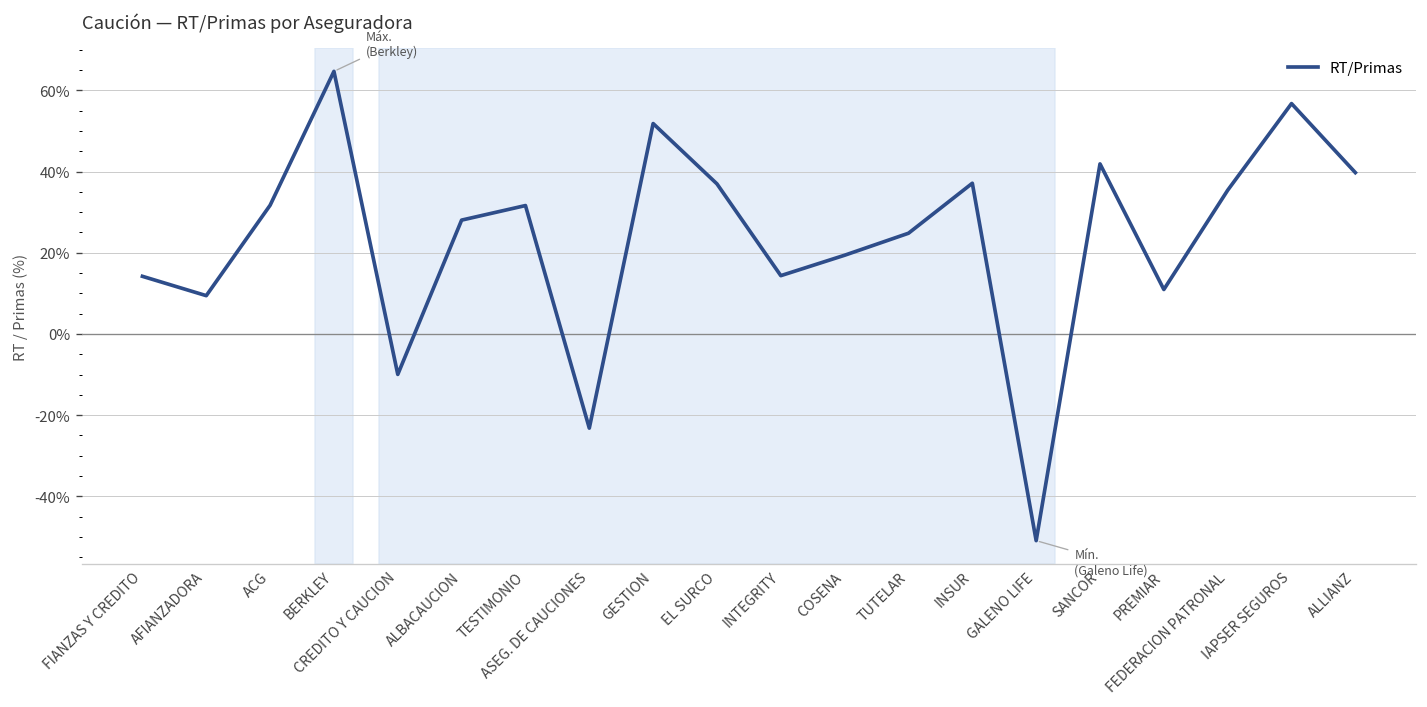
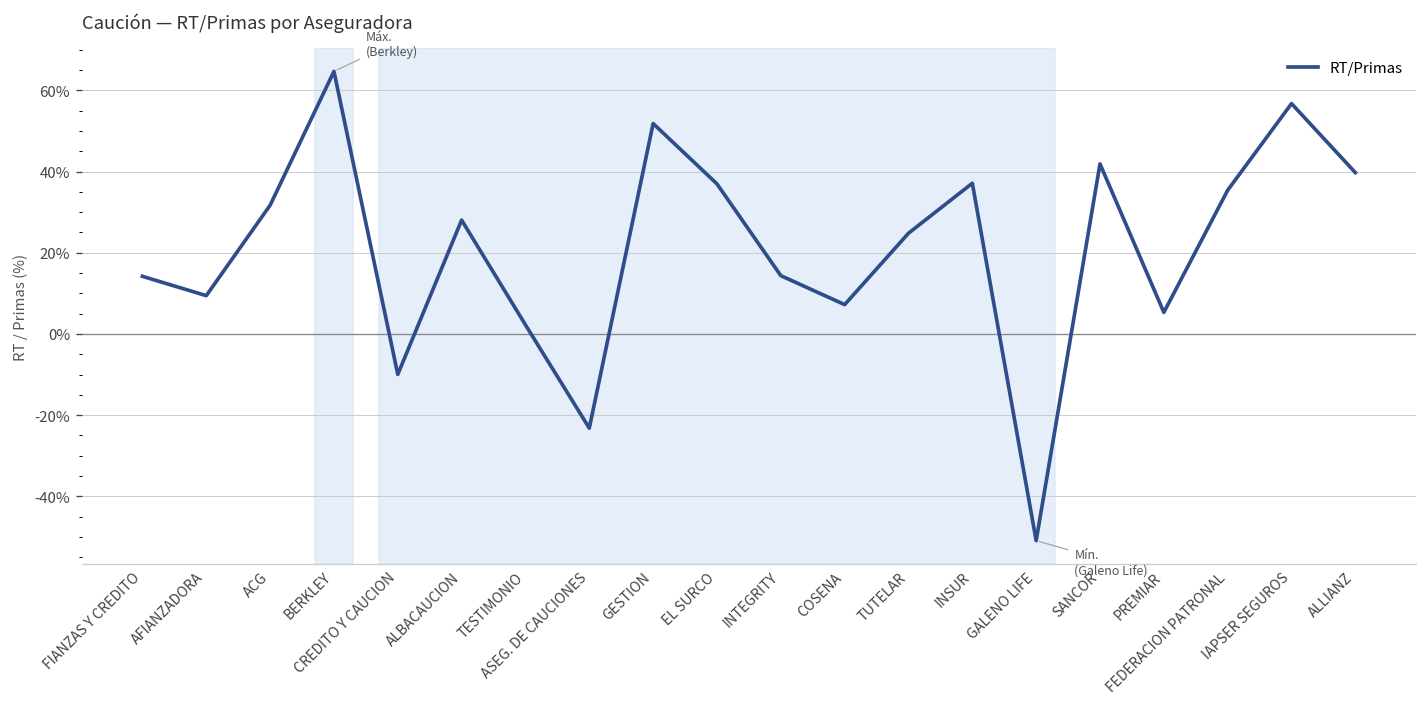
  {
    "FIANZAS Y CREDITO": "14%",
    "AFIANZADORA": "9%",
    "ACG": "32%",
    "BERKLEY": "65%",
    "CREDITO Y CAUCION": "-10%",
    "ALBACAUCION": "28%",
-   "TESTIMONIO": "32%",
+   "TESTIMONIO": "2%",
    "ASEG. DE CAUCIONES": "-23%",
    "GESTION": "52%",
    "EL SURCO": "37%",
    "INTEGRITY": "14%",
-   "COSENA": "19%",
+   "COSENA": "7%",
    "TUTELAR": "25%",
    "INSUR": "37%",
    "GALENO LIFE": "-51%",
    "SANCOR": "42%",
-   "PREMIAR": "11%",
+   "PREMIAR": "5%",
    "FEDERACION PATRONAL": "35%",
    "IAPSER SEGUROS": "57%",
    "ALLIANZ": "40%"
  }
